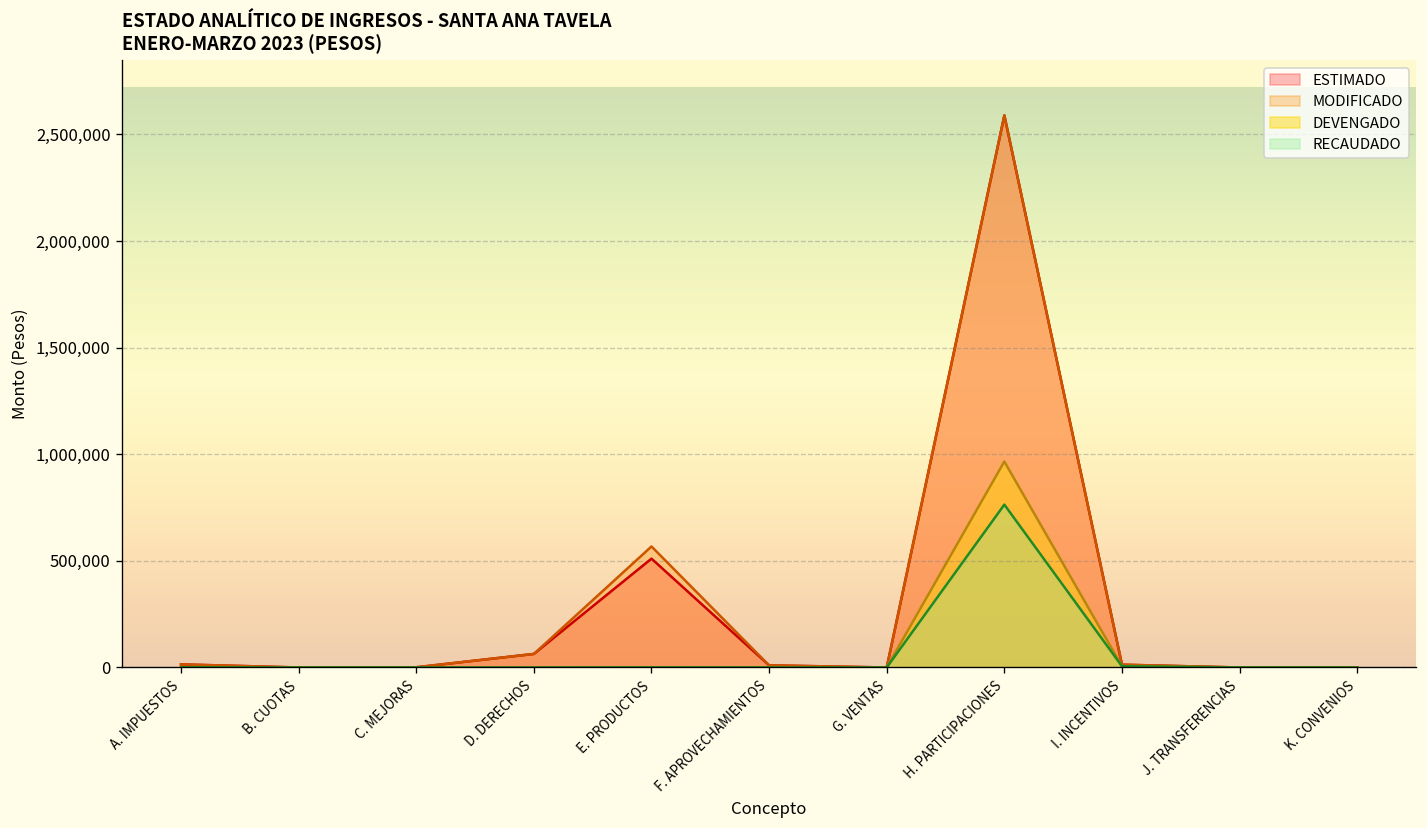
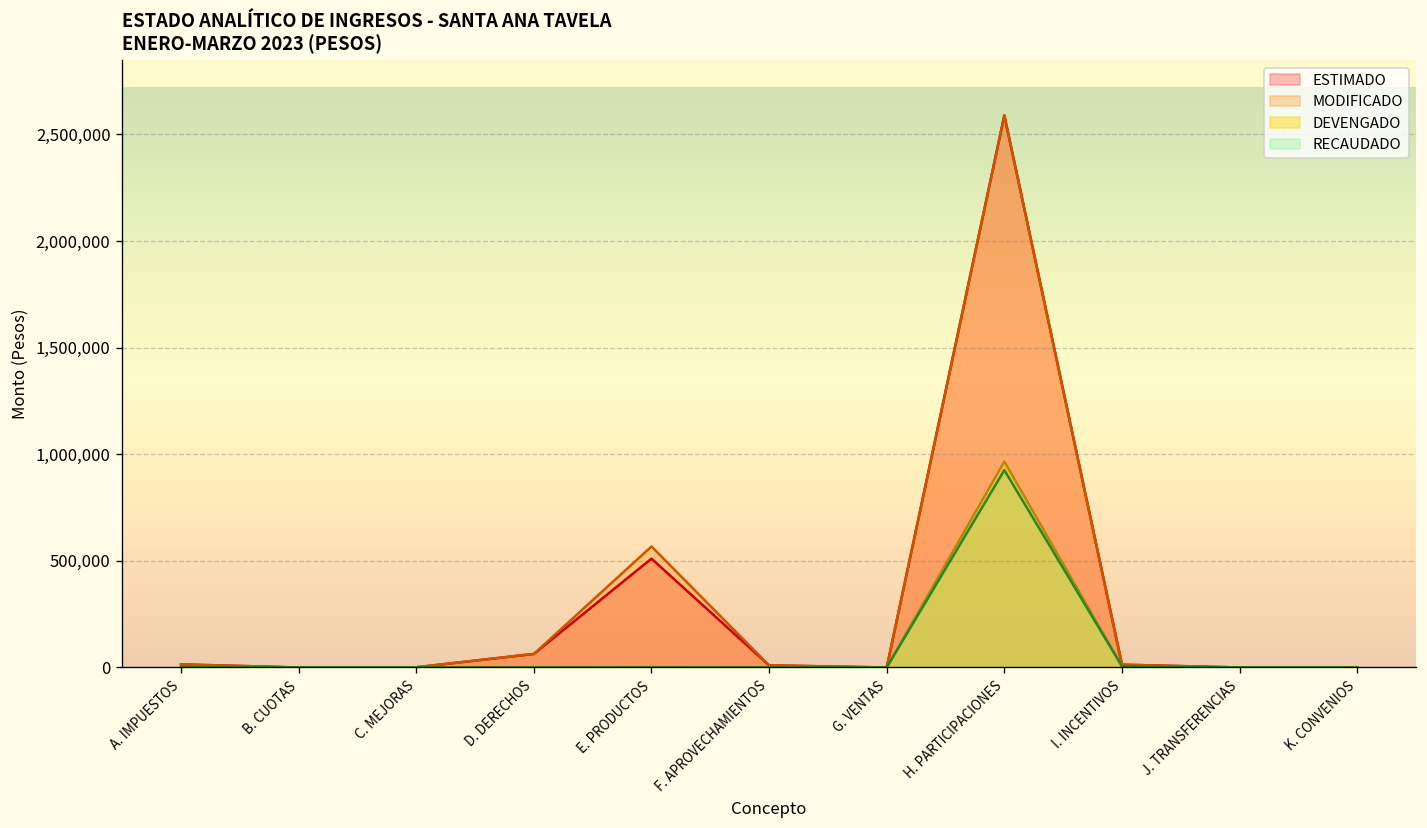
  {
    "RECAUDADO": {
-     "H. PARTICIPACIONES": "760,000"
+     "H. PARTICIPACIONES": "930,000"
    }
  }
